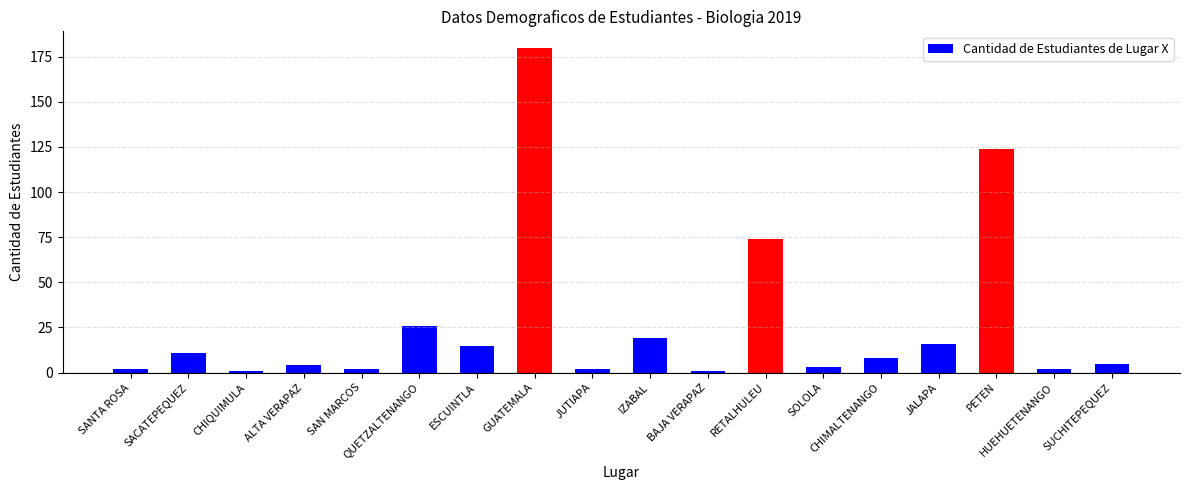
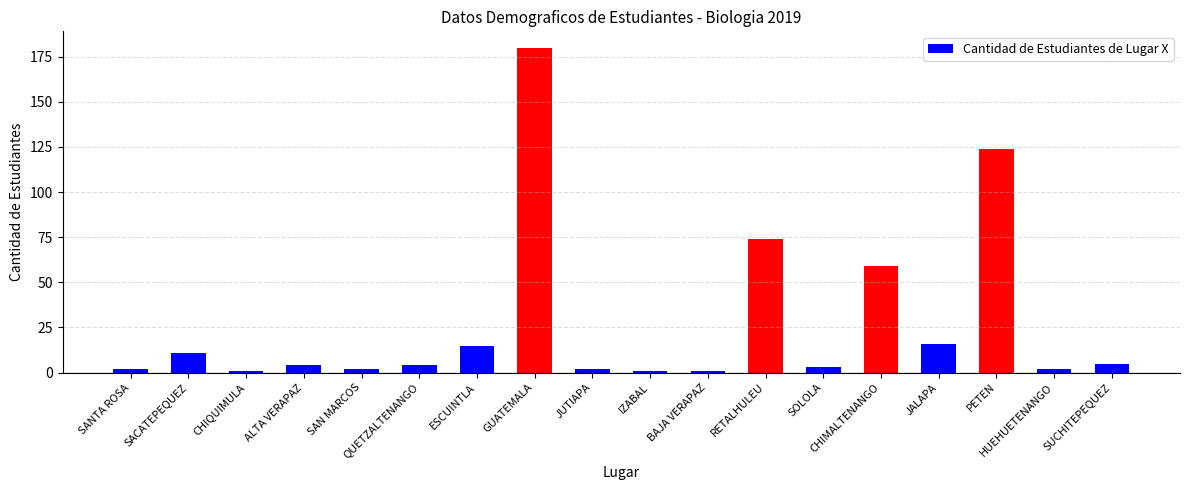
  {
    "SANTA ROSA": 2,
    "SACATEPEQUEZ": 11,
    "ALTA VERAPAZ": 4,
    "SAN MARCOS": 2,
-   "QUETZALTENANGO": 26,
+   "QUETZALTENANGO": 4,
    "ESCUINTLA": 15,
    "GUATEMALA": 180,
    "JUTIAPA": 2,
-   "IZABAL": 19,
+   "IZABAL": 1,
    "RETALHULEU": 74,
    "SOLOLA": 3,
-   "CHIMALTENANGO": 8,
+   "CHIMALTENANGO": 59,
    "JALAPA": 16,
    "PETEN": 124,
    "HUEHUETENANGO": 2,
    "SUCHITEPEQUEZ": 5
  }
